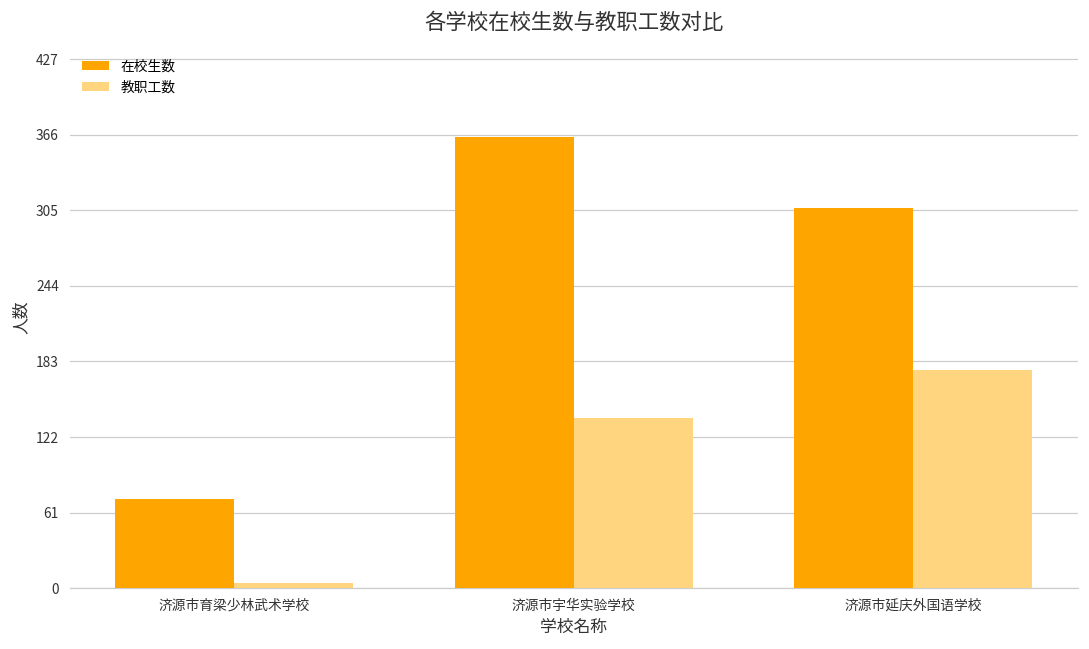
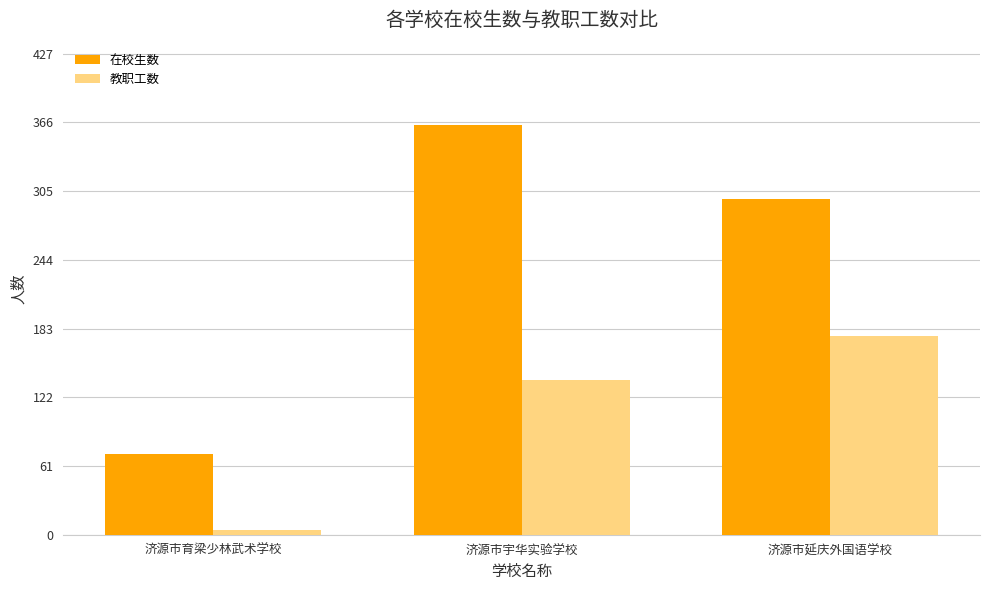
  {
    "在校生数": {
      "济源市育梁少林武术学校": 72,
      "济源市宇华实验学校": 364,
-     "济源市延庆外国语学校": 307
+     "济源市延庆外国语学校": 298
    },
    "教职工数": {
      "济源市育梁少林武术学校": 4,
      "济源市宇华实验学校": 137,
      "济源市延庆外国语学校": 176
    }
  }
